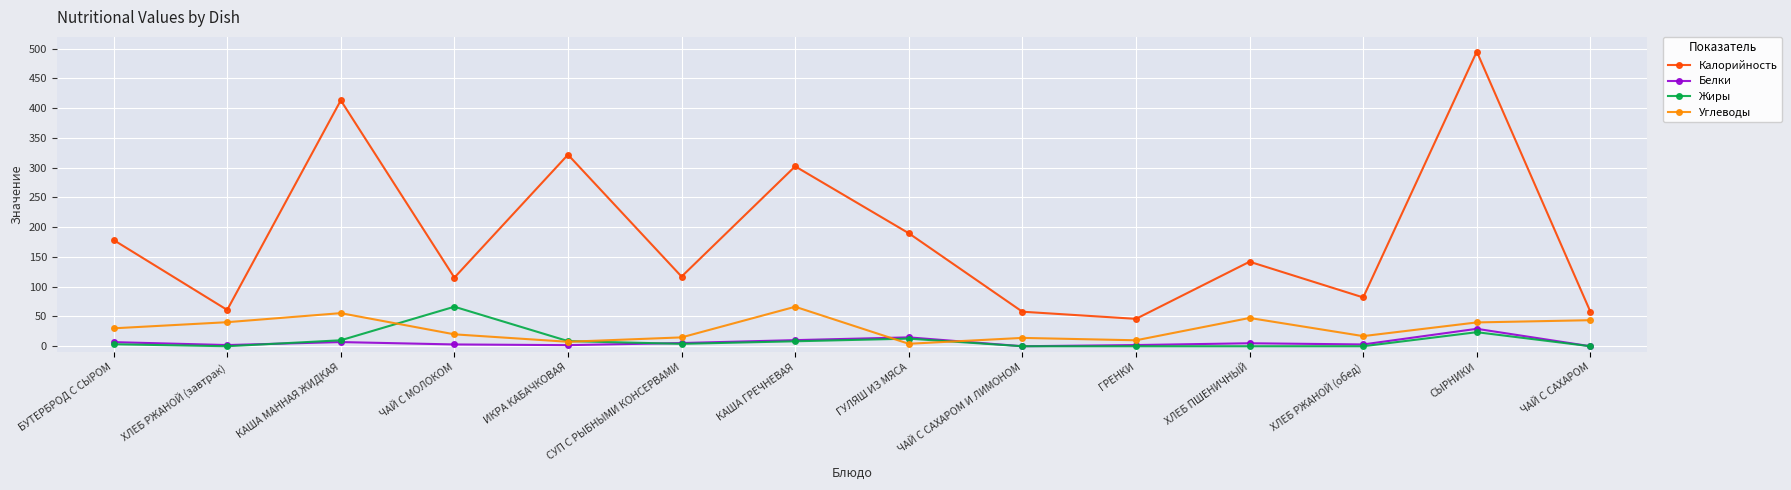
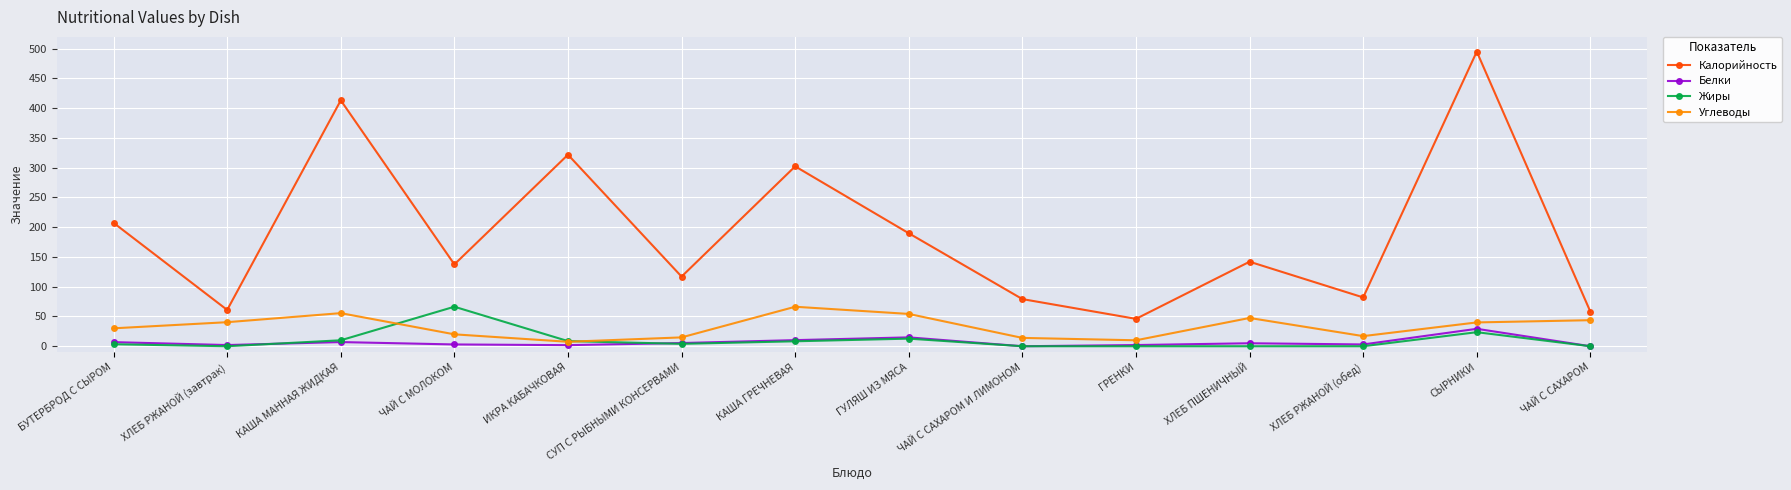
  {
    "Калорийность": {
-     "БУТЕРБРОД С СЫРОМ": 180,
+     "БУТЕРБРОД С СЫРОМ": 210,
      "ХЛЕБ РЖАНОЙ (завтрак)": 60,
      "КАША МАННАЯ ЖИДКАЯ": 410,
-     "ЧАЙ С МОЛОКОМ": 120,
+     "ЧАЙ С МОЛОКОМ": 140,
      "ИКРА КАБАЧКОВАЯ": 320,
      "СУП С РЫБНЫМИ КОНСЕРВАМИ": 120,
      "КАША ГРЕЧНЕВАЯ": 300,
      "ГУЛЯШ ИЗ МЯСА": 190,
-     "ЧАЙ С САХАРОМ И ЛИМОНОМ": 60,
+     "ЧАЙ С САХАРОМ И ЛИМОНОМ": 80,
      "ГРЕНКИ": 50,
      "ХЛЕБ ПШЕНИЧНЫЙ": 140,
      "ХЛЕБ РЖАНОЙ (обед)": 80,
      "СЫРНИКИ": 500,
      "ЧАЙ С САХАРОМ": 60
    },
    "Белки": {
      "ЧАЙ С МОЛОКОМ": 0,
      "ИКРА КАБАЧКОВАЯ": 0,
      "ХЛЕБ ПШЕНИЧНЫЙ": 10,
      "СЫРНИКИ": 30
    },
    "Жиры": {
      "ЧАЙ С МОЛОКОМ": 70,
      "ХЛЕБ ПШЕНИЧНЫЙ": 0,
      "СЫРНИКИ": 20
    },
    "Углеводы": {
      "БУТЕРБРОД С СЫРОМ": 30,
      "ХЛЕБ РЖАНОЙ (завтрак)": 40,
      "КАША МАННАЯ ЖИДКАЯ": 60,
      "ЧАЙ С МОЛОКОМ": 20,
      "СУП С РЫБНЫМИ КОНСЕРВАМИ": 10,
      "КАША ГРЕЧНЕВАЯ": 70,
-     "ГУЛЯШ ИЗ МЯСА": 0,
+     "ГУЛЯШ ИЗ МЯСА": 50,
      "ЧАЙ С САХАРОМ И ЛИМОНОМ": 10,
      "ГРЕНКИ": 10,
      "ХЛЕБ ПШЕНИЧНЫЙ": 50,
      "ХЛЕБ РЖАНОЙ (обед)": 20,
      "СЫРНИКИ": 40,
      "ЧАЙ С САХАРОМ": 40
    }
  }
